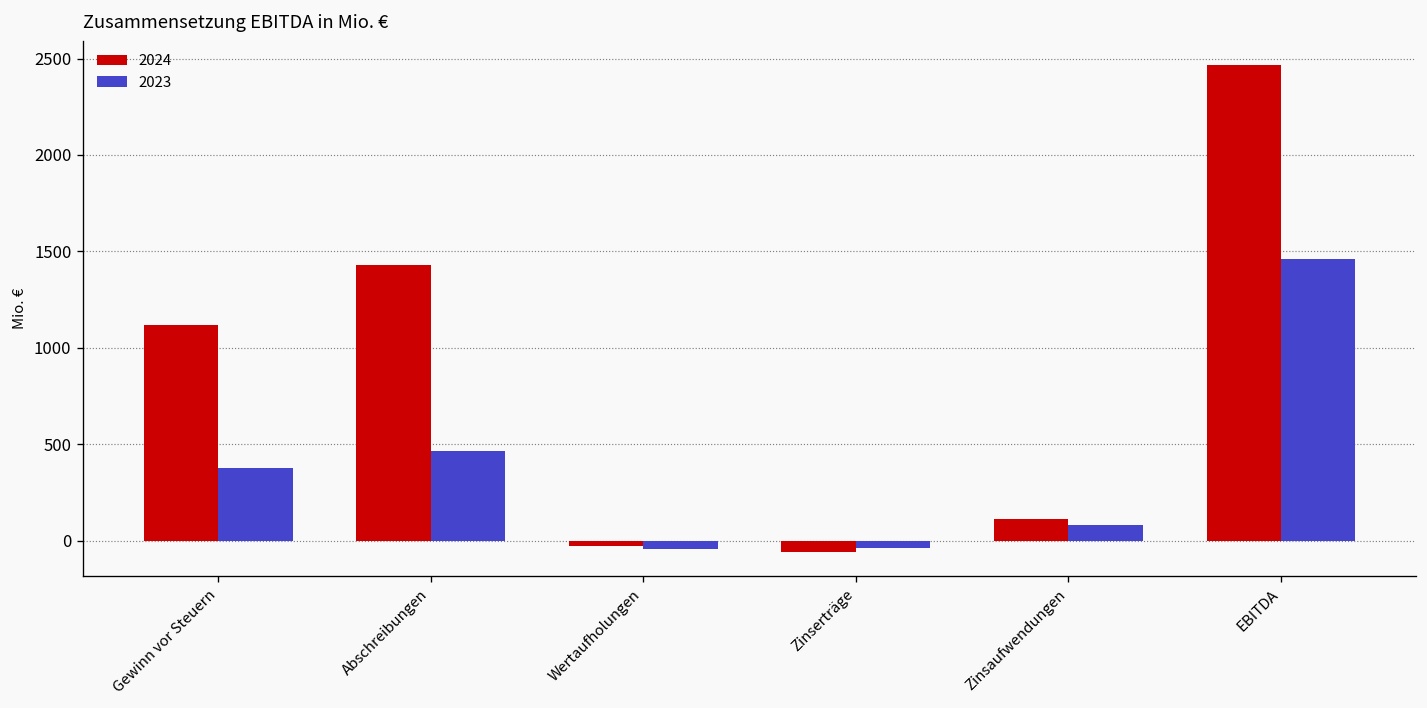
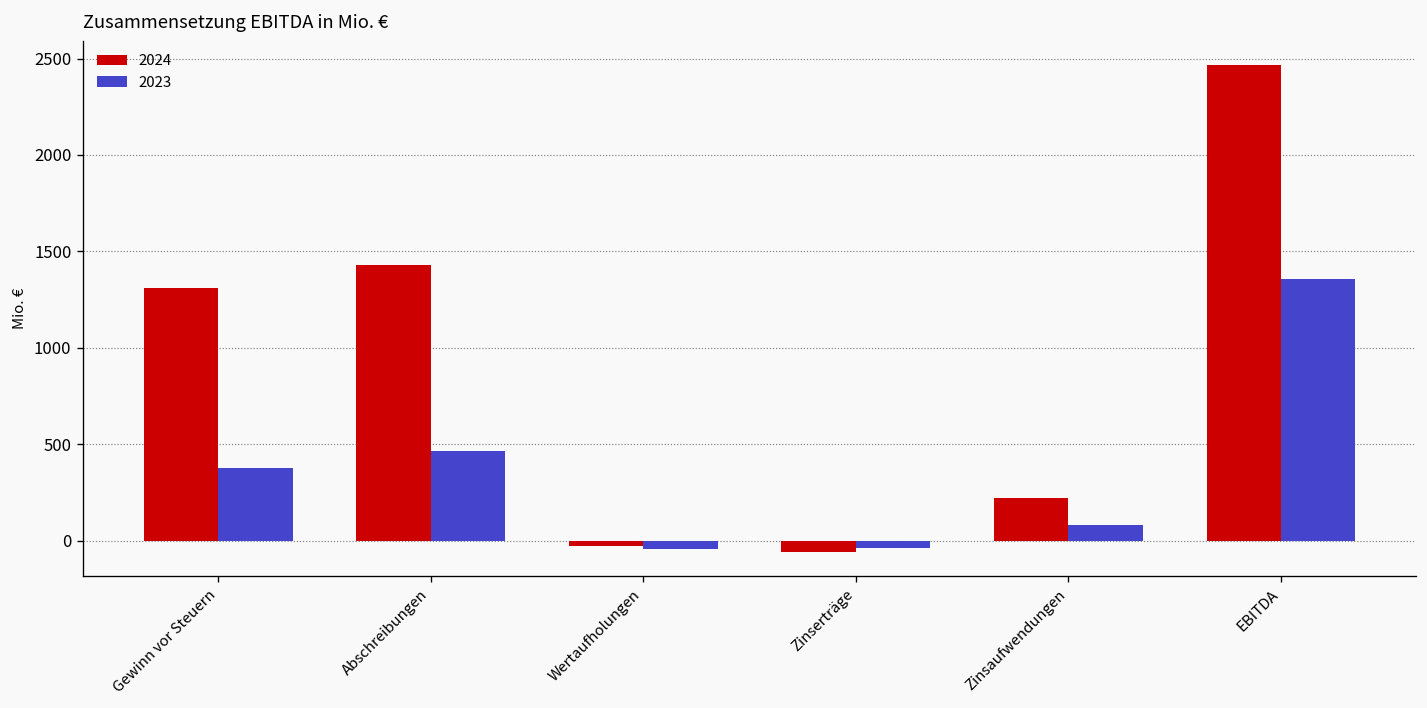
  {
    "2024": {
-     "Gewinn vor Steuern": 1120,
+     "Gewinn vor Steuern": 1310,
      "Abschreibungen": 1430,
      "Wertaufholungen": -30,
      "Zinserträge": -60,
-     "Zinsaufwendungen": 110,
+     "Zinsaufwendungen": 220,
      "EBITDA": 2470
    },
    "2023": {
      "Gewinn vor Steuern": 380,
      "Abschreibungen": 460,
      "Wertaufholungen": -40,
      "Zinserträge": -40,
      "Zinsaufwendungen": 80,
-     "EBITDA": 1460
+     "EBITDA": 1360
    }
  }
